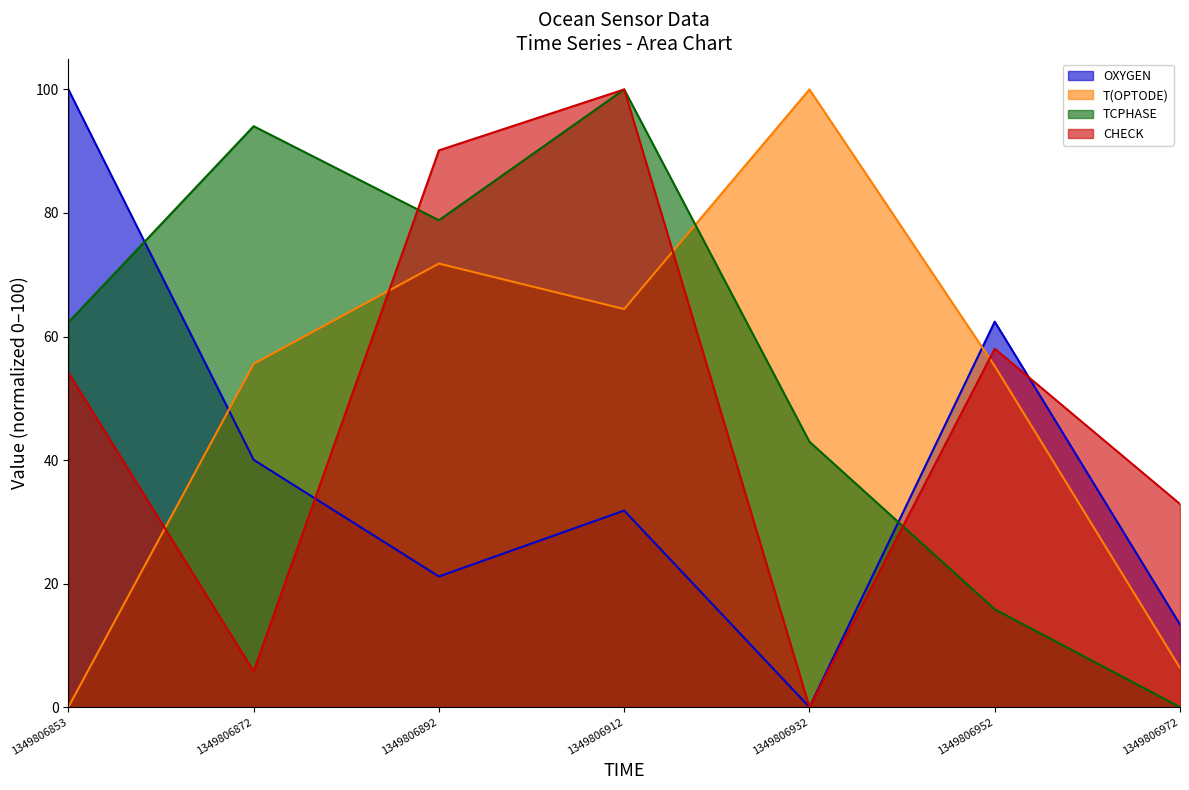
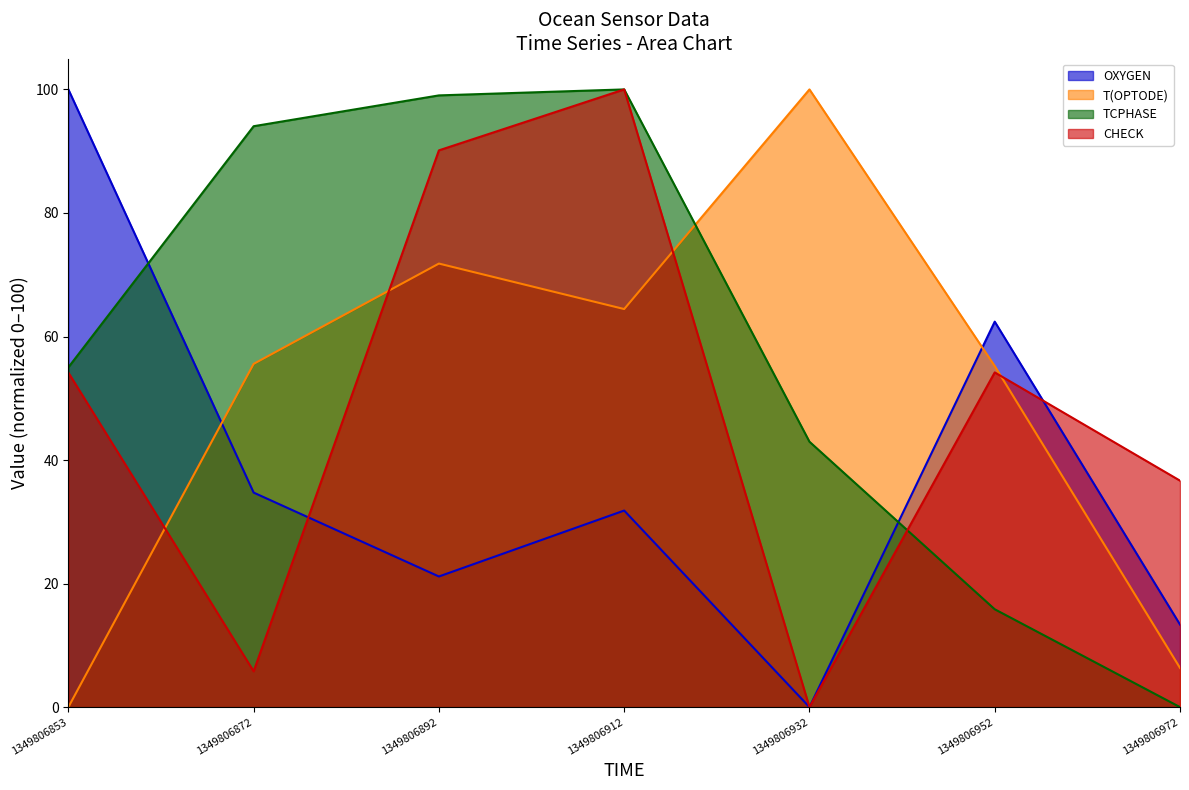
  {
    "OXYGEN": {
      "1349806853": 100,
-     "1349806872": 40,
+     "1349806872": 35,
      "1349806892": 21,
      "1349806912": 32,
      "1349806952": 62,
      "1349806972": 13
    },
    "T(OPTODE)": {
      "1349806853": 0,
      "1349806872": 56,
      "1349806892": 72,
      "1349806912": 64,
      "1349806932": 100,
      "1349806952": 55,
      "1349806972": 6
    },
    "TCPHASE": {
-     "1349806853": 62,
+     "1349806853": 55,
      "1349806872": 94,
-     "1349806892": 79,
+     "1349806892": 99,
      "1349806932": 43,
      "1349806952": 16,
      "1349806972": 0
    },
    "CHECK": {
      "1349806853": 54,
      "1349806872": 6,
      "1349806892": 90,
-     "1349806952": 58,
-     "1349806972": 33
+     "1349806952": 54,
+     "1349806972": 37
    }
  }
